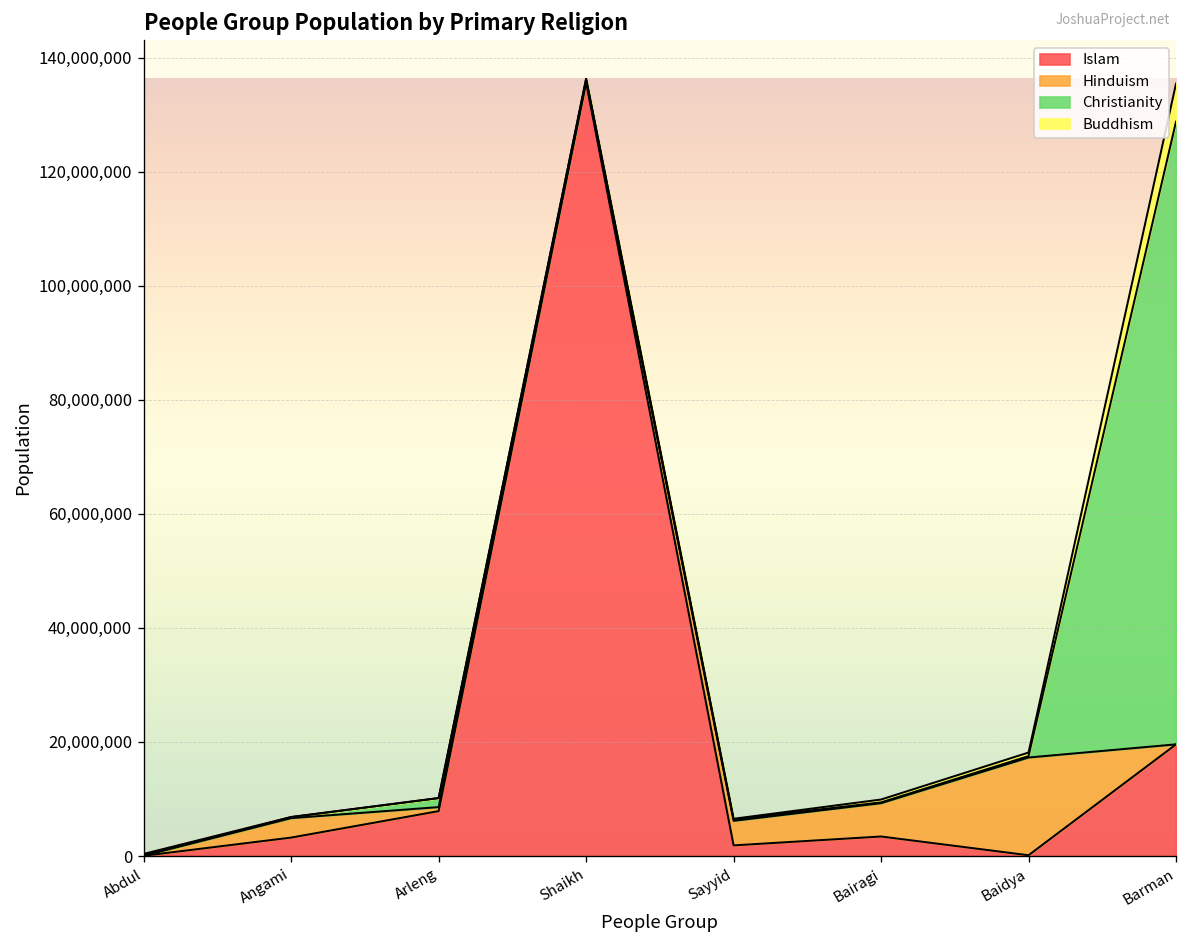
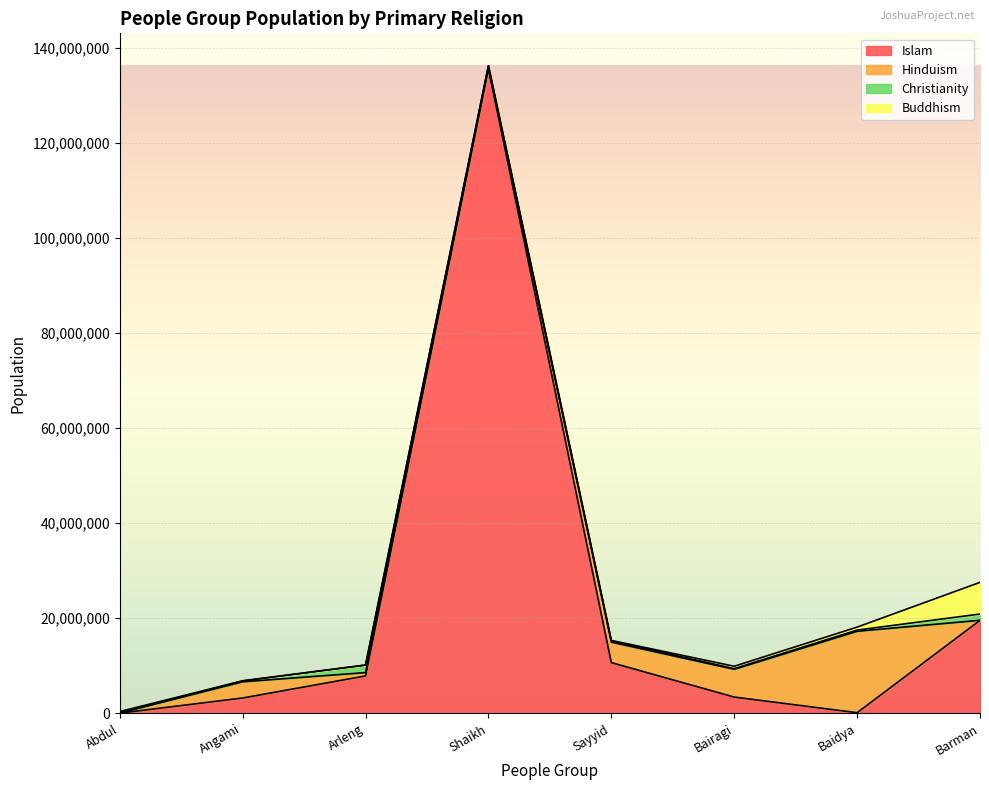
  {
    "Islam": {
      "Angami": "3,000,000",
      "Arleng": "8,000,000",
-     "Sayyid": "2,000,000",
+     "Sayyid": "11,000,000",
      "Bairagi": "3,000,000",
      "Baidya": "0"
    },
    "Hinduism": {
      "Arleng": "1,000,000"
    },
    "Christianity": {
-     "Barman": "109,000,000"
+     "Barman": "1,000,000"
    },
    "Buddhism": {
      "Baidya": "1,000,000",
      "Barman": "7,000,000"
    }
  }
